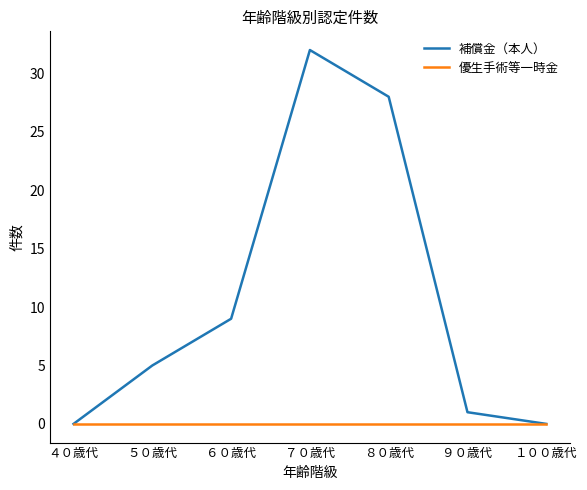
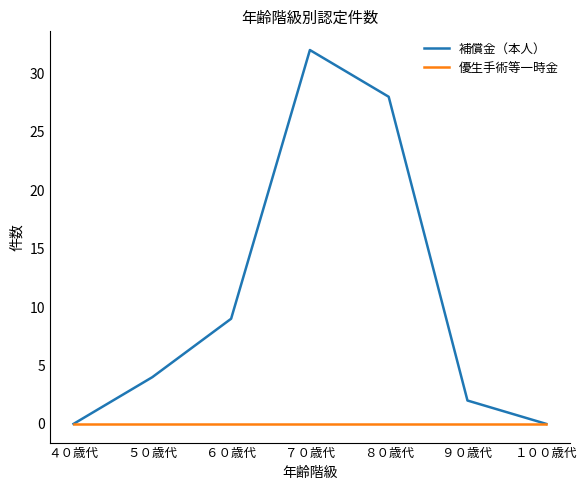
  {
    "補償金（本人）": {
-     "５０歳代": 5,
+     "５０歳代": 4,
      "６０歳代": 9,
      "７０歳代": 32,
      "８０歳代": 28,
-     "９０歳代": 1
+     "９０歳代": 2
    },
    "優生手術等一時金": {
      "５０歳代": 0,
      "６０歳代": 0,
      "７０歳代": 0,
      "８０歳代": 0,
      "９０歳代": 0
    }
  }
